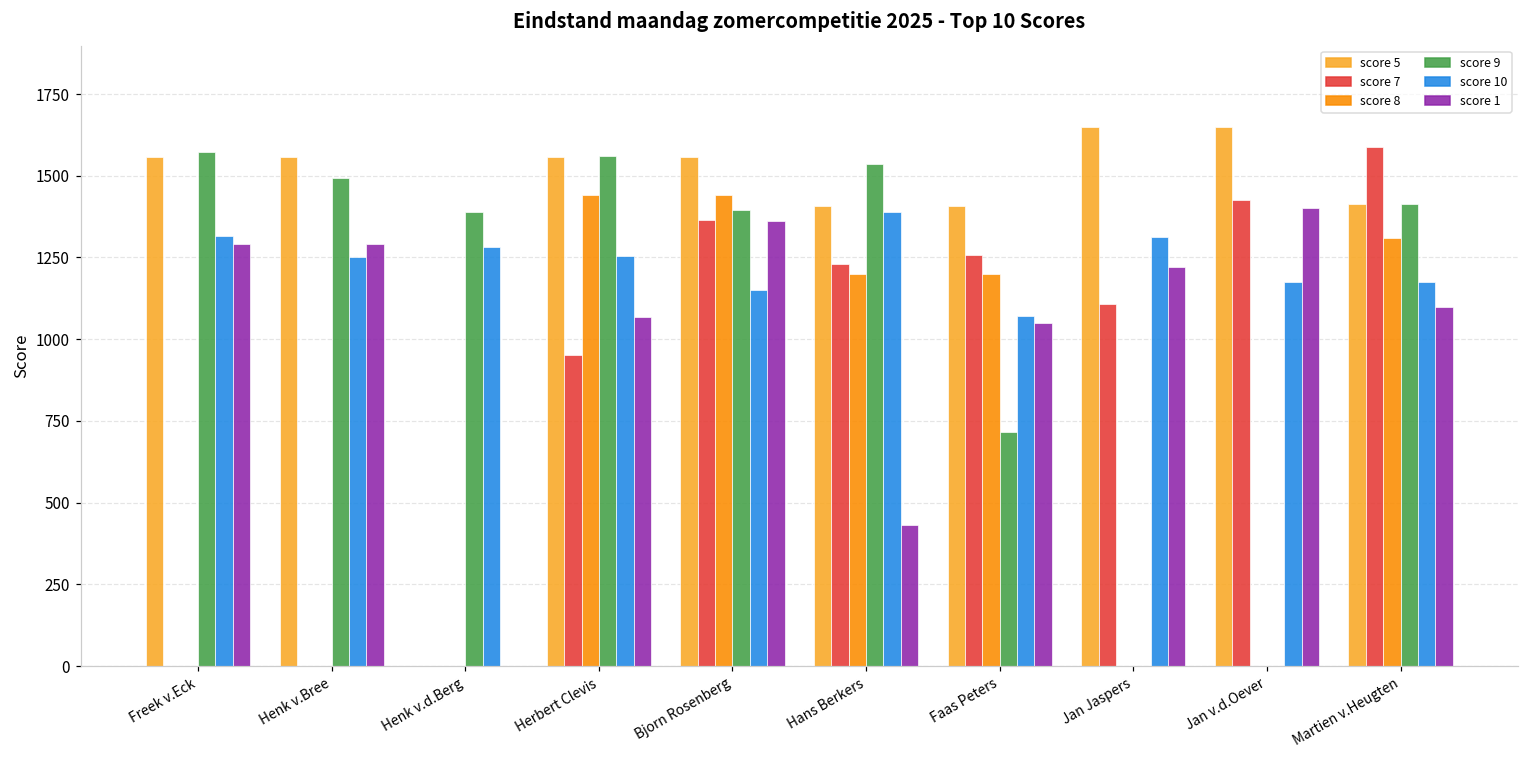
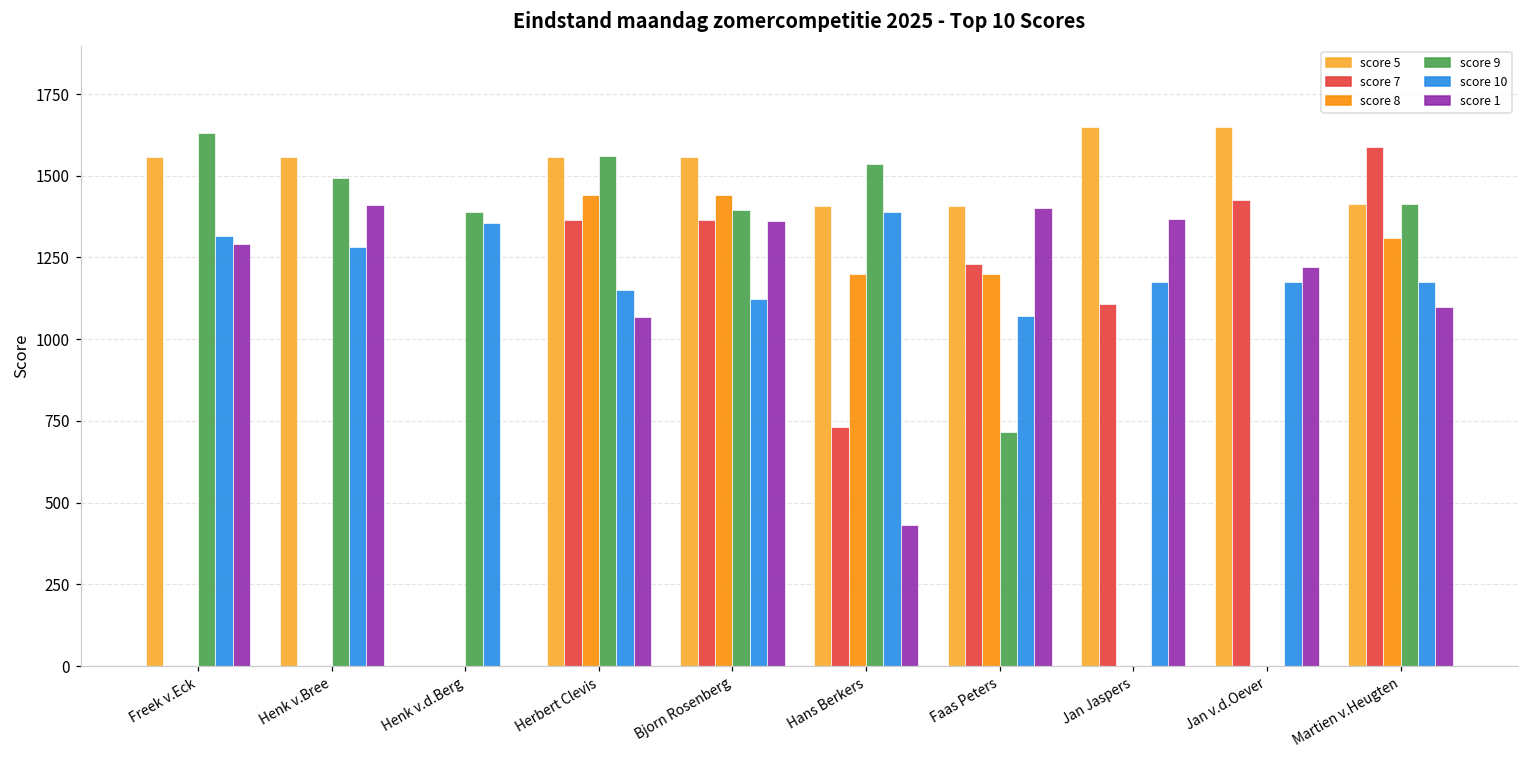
  {
    "score 7": {
      "Freek v.Eck": 0,
      "Henk v.Bree": 0,
      "Henk v.d.Berg": 0,
-     "Herbert Clevis": 950,
+     "Herbert Clevis": 1360,
      "Bjorn Rosenberg": 1360,
-     "Hans Berkers": 1230,
-     "Faas Peters": 1260,
+     "Hans Berkers": 730,
+     "Faas Peters": 1230,
      "Jan Jaspers": 1110,
      "Jan v.d.Oever": 1430,
      "Martien v.Heugten": 1590
    },
    "score 9": {
-     "Freek v.Eck": 1570,
+     "Freek v.Eck": 1630,
      "Henk v.Bree": 1490,
      "Henk v.d.Berg": 1390,
      "Herbert Clevis": 1560,
      "Bjorn Rosenberg": 1390,
      "Hans Berkers": 1530,
      "Faas Peters": 720,
      "Jan Jaspers": 0,
      "Jan v.d.Oever": 0,
      "Martien v.Heugten": 1410
    },
    "score 10": {
      "Freek v.Eck": 1320,
-     "Henk v.Bree": 1250,
-     "Henk v.d.Berg": 1280,
-     "Herbert Clevis": 1250,
-     "Bjorn Rosenberg": 1150,
+     "Henk v.Bree": 1280,
+     "Henk v.d.Berg": 1360,
+     "Herbert Clevis": 1150,
+     "Bjorn Rosenberg": 1120,
      "Hans Berkers": 1390,
      "Faas Peters": 1070,
-     "Jan Jaspers": 1310,
+     "Jan Jaspers": 1180,
      "Jan v.d.Oever": 1180,
      "Martien v.Heugten": 1180
    },
    "score 1": {
      "Freek v.Eck": 1290,
-     "Henk v.Bree": 1290,
+     "Henk v.Bree": 1410,
      "Henk v.d.Berg": 0,
      "Herbert Clevis": 1070,
      "Bjorn Rosenberg": 1360,
      "Hans Berkers": 430,
-     "Faas Peters": 1050,
-     "Jan Jaspers": 1220,
-     "Jan v.d.Oever": 1400,
+     "Faas Peters": 1400,
+     "Jan Jaspers": 1370,
+     "Jan v.d.Oever": 1220,
      "Martien v.Heugten": 1100
    }
  }
